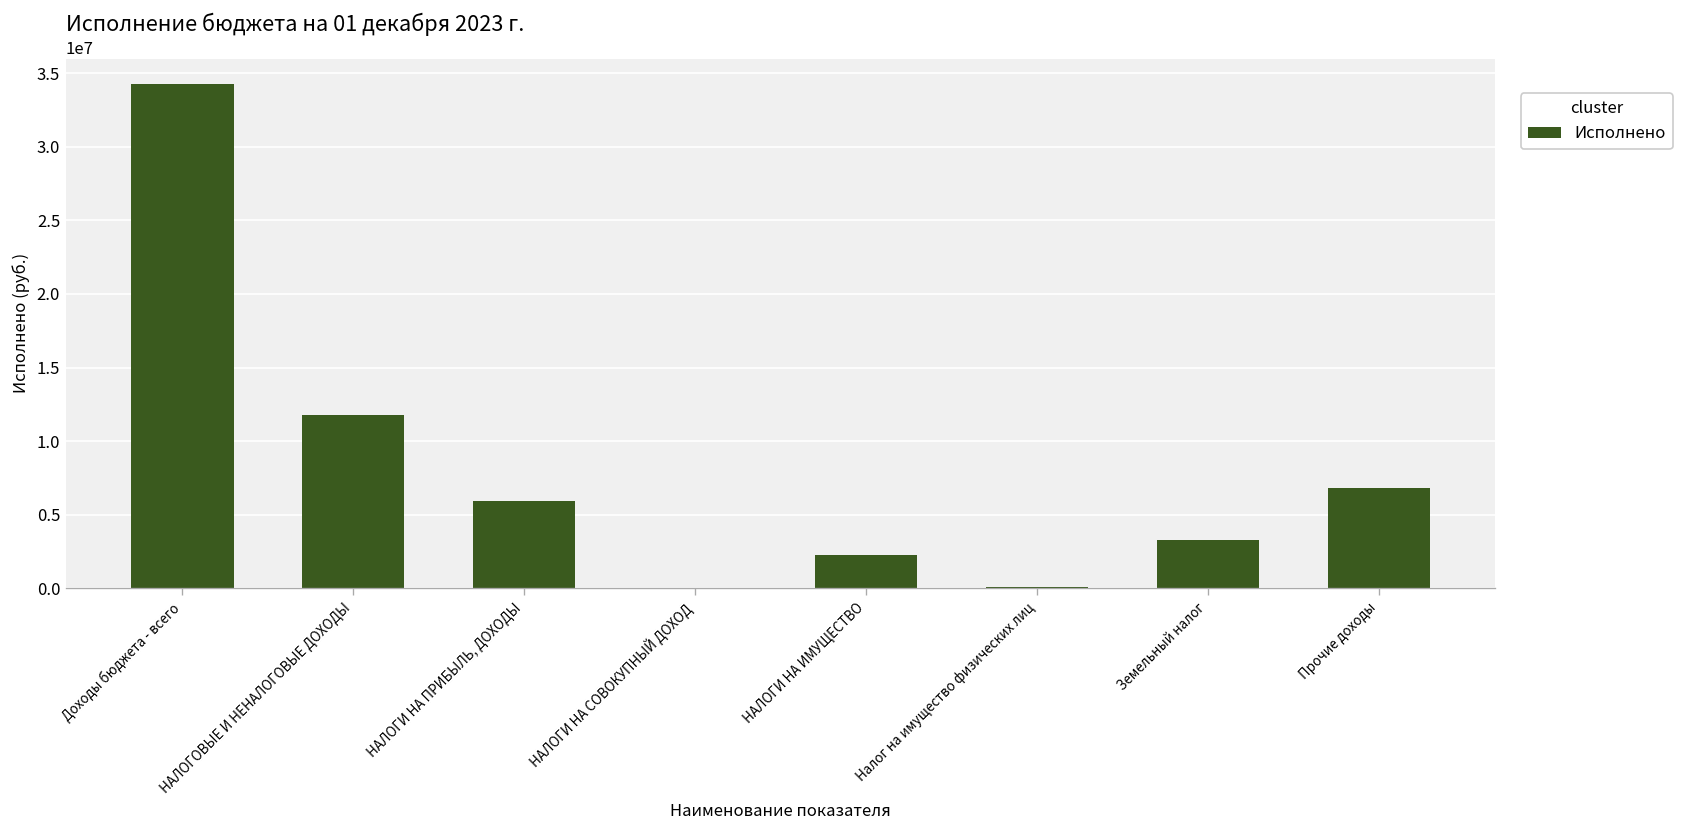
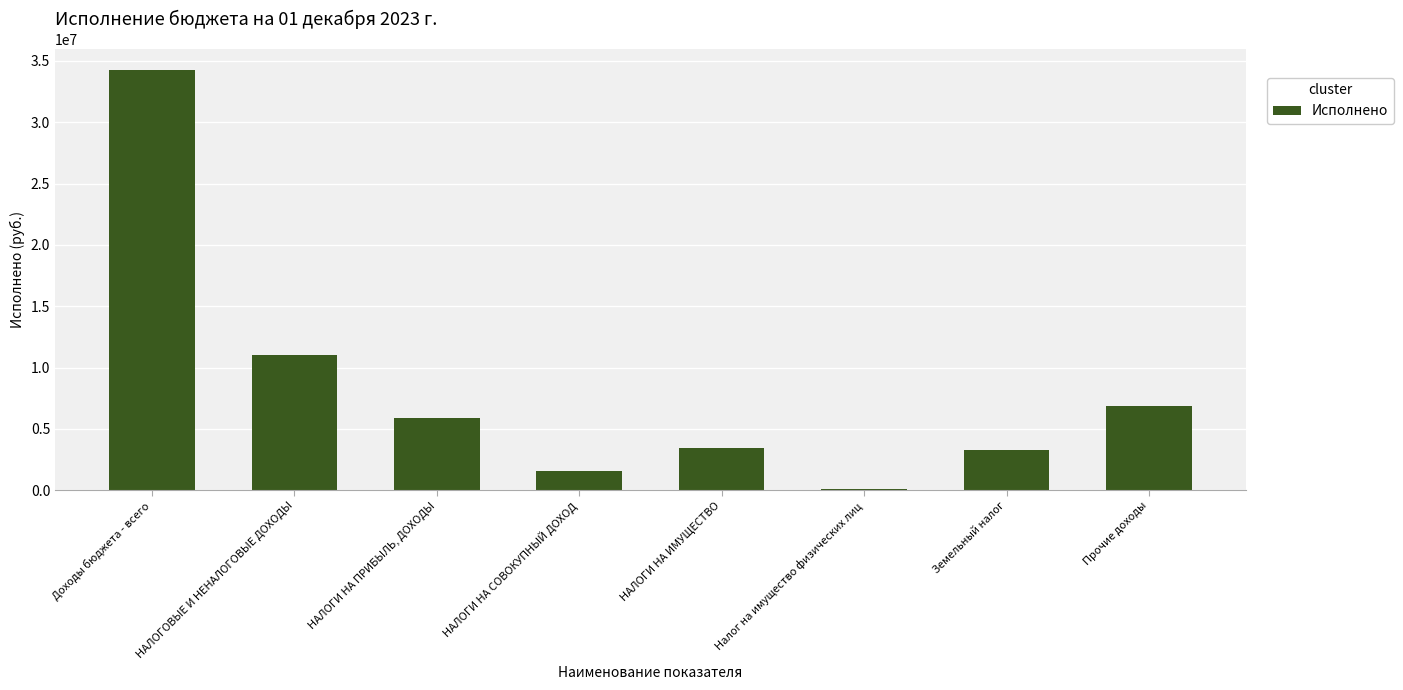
  {
    "Доходы бюджета - всего": 34300000,
-   "НАЛОГОВЫЕ И НЕНАЛОГОВЫЕ ДОХОДЫ": 11800000,
+   "НАЛОГОВЫЕ И НЕНАЛОГОВЫЕ ДОХОДЫ": 11000000,
    "НАЛОГИ НА ПРИБЫЛЬ, ДОХОДЫ": 5900000,
-   "НАЛОГИ НА СОВОКУПНЫЙ ДОХОД": 0,
-   "НАЛОГИ НА ИМУЩЕСТВО": 2200000,
+   "НАЛОГИ НА СОВОКУПНЫЙ ДОХОД": 1600000,
+   "НАЛОГИ НА ИМУЩЕСТВО": 3400000,
    "Земельный налог": 3300000,
    "Прочие доходы": 6800000
  }
